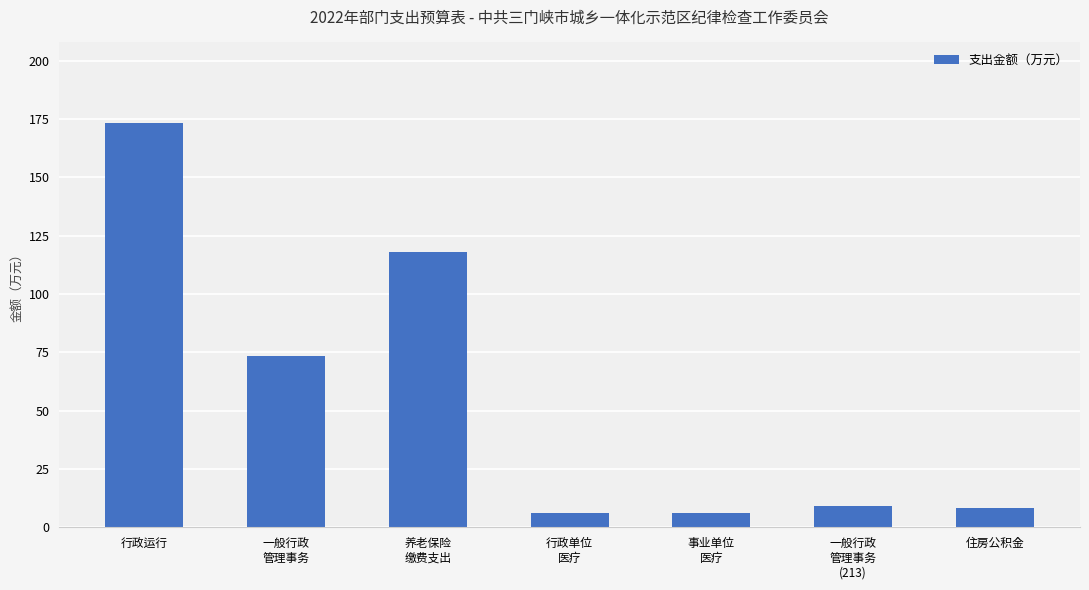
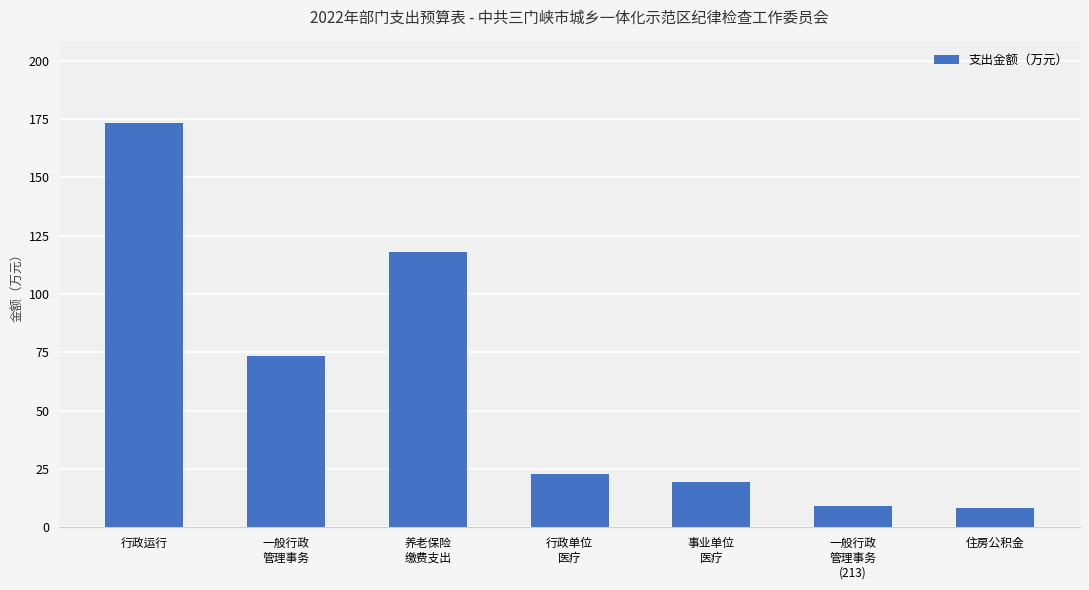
  {
    "行政运行": 173,
    "一般行政 管理事务": 73,
    "养老保险 缴费支出": 118,
-   "行政单位 医疗": 6,
-   "事业单位 医疗": 6,
+   "行政单位 医疗": 23,
+   "事业单位 医疗": 19,
    "一般行政 管理事务 (213)": 9,
    "住房公积金": 8
  }
